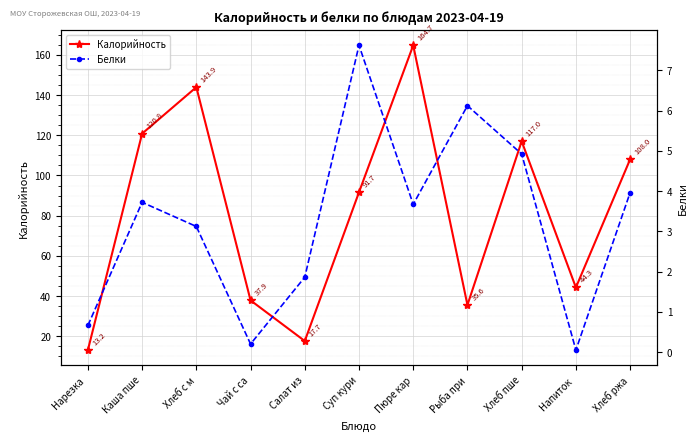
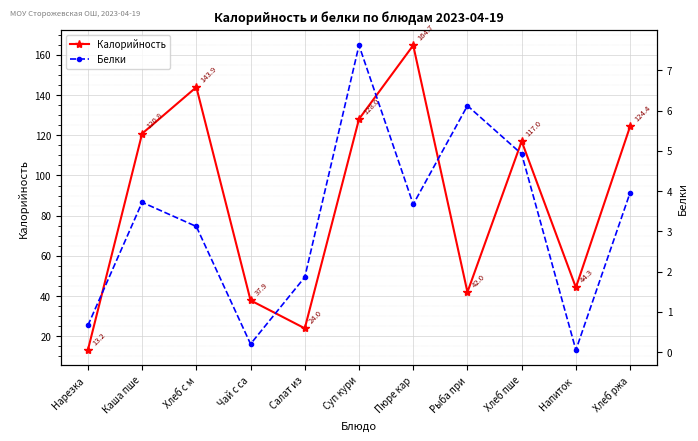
  {
    "Калорийность": {
      "Нарезка": 13.2,
      "Каша пше": 120.8,
      "Хлеб с м": 143.9,
      "Чай с са": 37.9,
-     "Салат из": 17.7,
-     "Суп кури": 91.7,
+     "Салат из": 24.0,
+     "Суп кури": 128.0,
      "Пюре кар": 164.7,
-     "Рыба при": 35.6,
+     "Рыба при": 42.0,
      "Хлеб пше": 117.0,
      "Напиток": 44.3,
-     "Хлеб ржа": 108.0
+     "Хлеб ржа": 124.4
    }
  }
